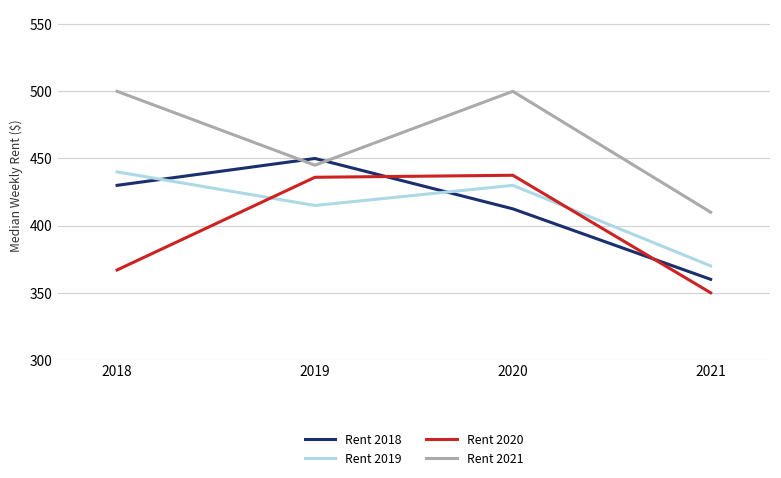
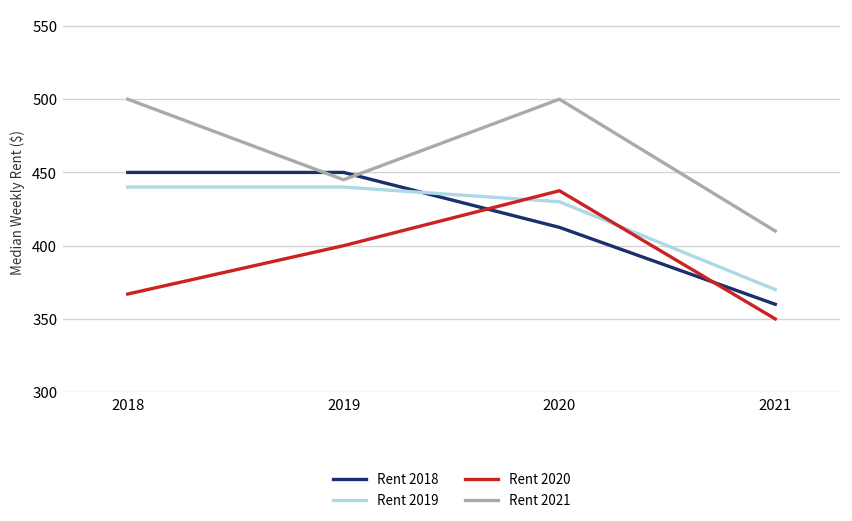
  {
    "Rent 2018": {
-     "2018": 430,
+     "2018": 450,
      "2019": 450,
      "2020": 413,
      "2021": 360
    },
    "Rent 2019": {
      "2018": 440,
-     "2019": 415,
+     "2019": 440,
      "2020": 430,
      "2021": 370
    },
    "Rent 2020": {
      "2018": 367,
-     "2019": 436,
+     "2019": 400,
      "2020": 438,
      "2021": 350
    },
    "Rent 2021": {
      "2018": 500,
      "2019": 445,
      "2020": 500,
      "2021": 410
    }
  }
